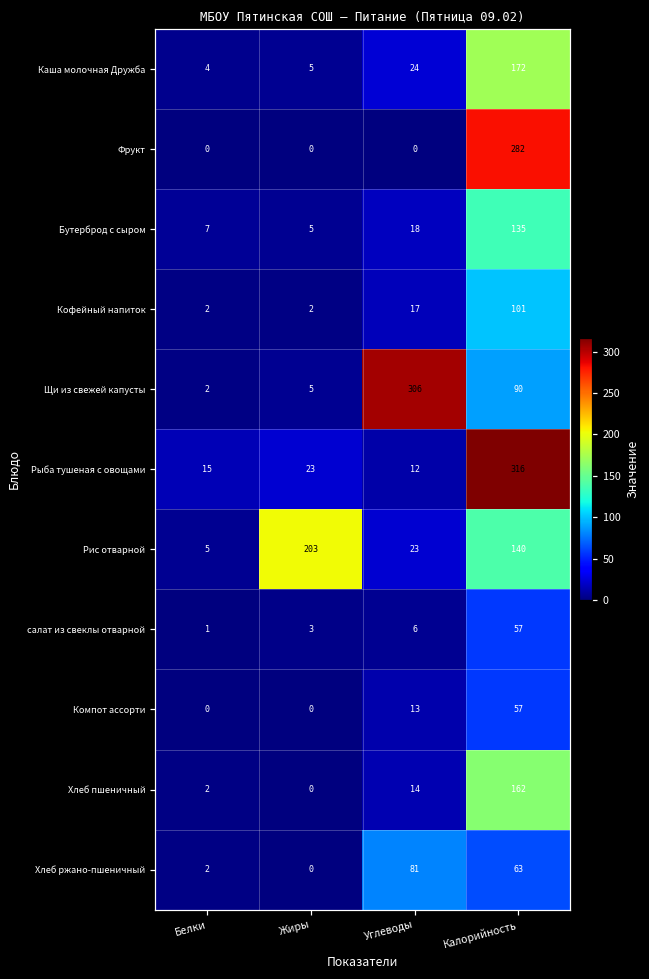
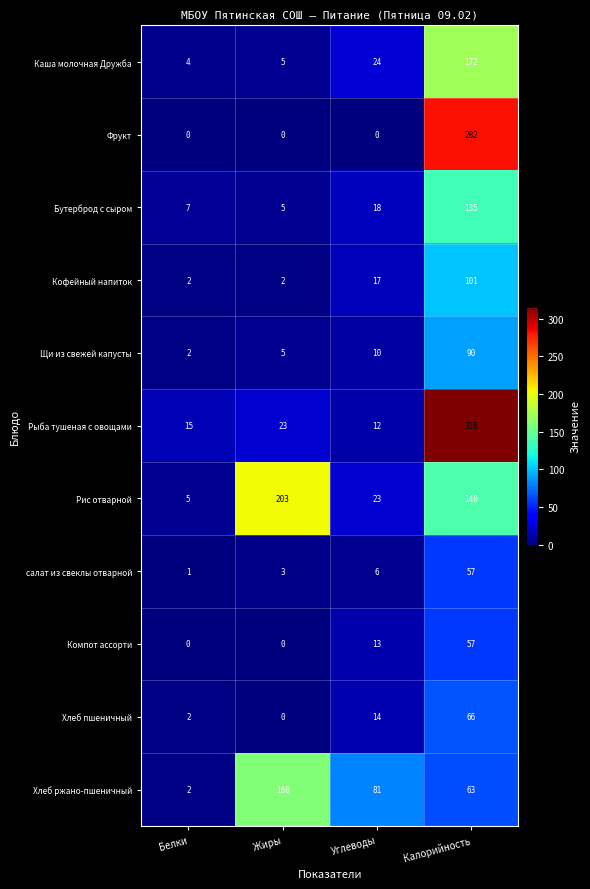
  {
    "Каша молочная Дружба": {
      "Белки": 4,
      "Жиры": 5,
      "Углеводы": 24,
      "Калорийность": 172
    },
    "Фрукт": {
      "Белки": 0,
      "Жиры": 0,
      "Углеводы": 0,
      "Калорийность": 282
    },
    "Бутерброд с сыром": {
      "Белки": 7,
      "Жиры": 5,
      "Углеводы": 18,
      "Калорийность": 135
    },
    "Кофейный напиток": {
      "Белки": 2,
      "Жиры": 2,
      "Углеводы": 17,
      "Калорийность": 101
    },
    "Щи из свежей капусты": {
      "Белки": 2,
      "Жиры": 5,
-     "Углеводы": 306,
+     "Углеводы": 10,
      "Калорийность": 90
    },
    "Рыба тушеная с овощами": {
      "Белки": 15,
      "Жиры": 23,
      "Углеводы": 12,
      "Калорийность": 316
    },
    "Рис отварной": {
      "Белки": 5,
      "Жиры": 203,
      "Углеводы": 23,
      "Калорийность": 140
    },
    "салат из свеклы отварной": {
      "Белки": 1,
      "Жиры": 3,
      "Углеводы": 6,
      "Калорийность": 57
    },
    "Компот ассорти": {
      "Белки": 0,
      "Жиры": 0,
      "Углеводы": 13,
      "Калорийность": 57
    },
    "Хлеб пшеничный": {
      "Белки": 2,
      "Жиры": 0,
      "Углеводы": 14,
-     "Калорийность": 162
+     "Калорийность": 66
    },
    "Хлеб ржано-пшеничный": {
      "Белки": 2,
-     "Жиры": 0,
+     "Жиры": 160,
      "Углеводы": 81,
      "Калорийность": 63
    }
  }
